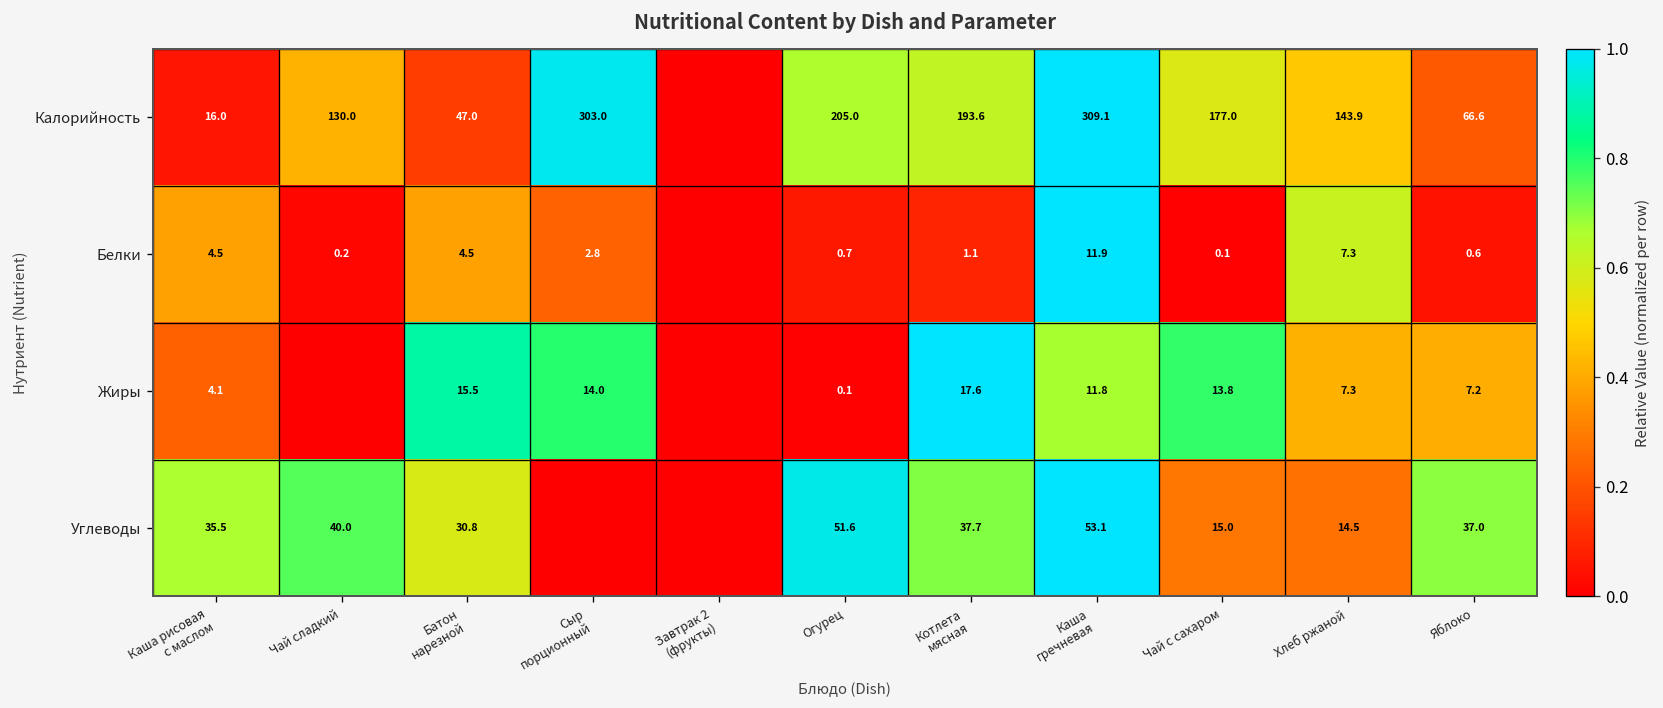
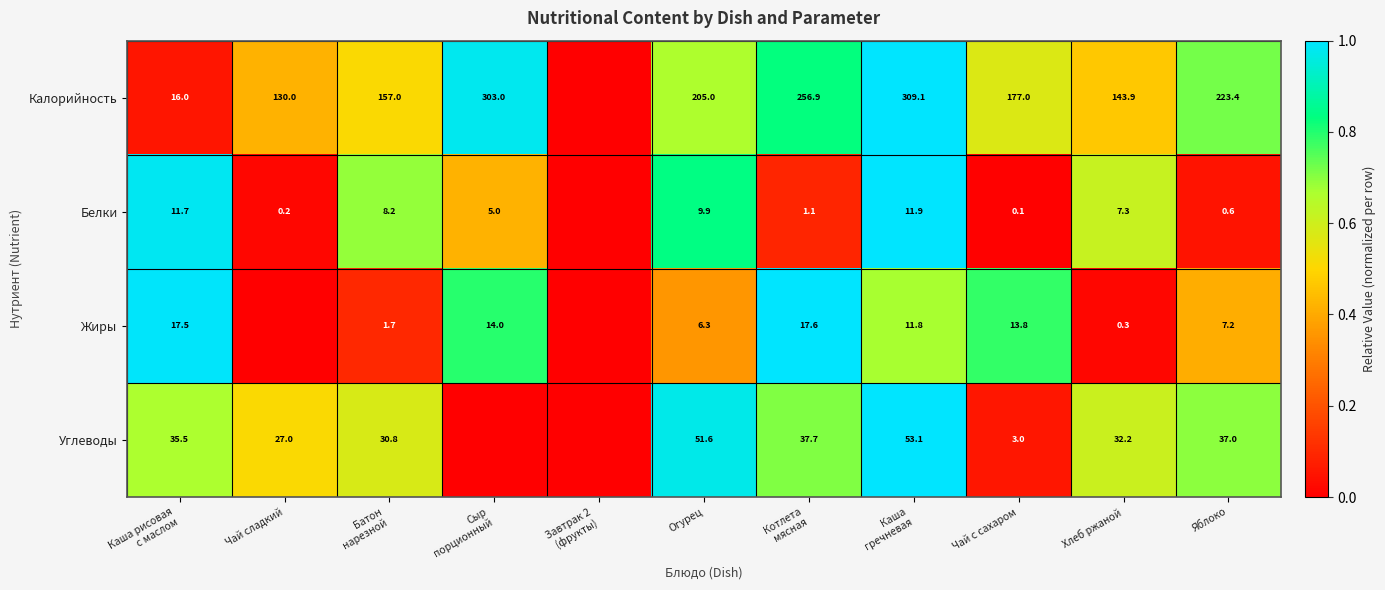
  {
    "Калорийность": {
      "Каша рисовая с маслом": 16.0,
      "Чай сладкий": 130.0,
-     "Батон нарезной": 47.0,
+     "Батон нарезной": 157.0,
      "Сыр порционный": 303.0,
      "Огурец": 205.0,
-     "Котлета мясная": 193.6,
+     "Котлета мясная": 256.9,
      "Каша гречневая": 309.1,
      "Чай с сахаром": 177.0,
      "Хлеб ржаной": 143.9,
-     "Яблоко": 66.6
+     "Яблоко": 223.4
    },
    "Белки": {
-     "Каша рисовая с маслом": 4.5,
+     "Каша рисовая с маслом": 11.7,
      "Чай сладкий": 0.2,
-     "Батон нарезной": 4.5,
-     "Сыр порционный": 2.8,
-     "Огурец": 0.7,
+     "Батон нарезной": 8.2,
+     "Сыр порционный": 5.0,
+     "Огурец": 9.9,
      "Котлета мясная": 1.1,
      "Каша гречневая": 11.9,
      "Чай с сахаром": 0.1,
      "Хлеб ржаной": 7.3,
      "Яблоко": 0.6
    },
    "Жиры": {
-     "Каша рисовая с маслом": 4.1,
-     "Батон нарезной": 15.5,
+     "Каша рисовая с маслом": 17.5,
+     "Батон нарезной": 1.7,
      "Сыр порционный": 14.0,
-     "Огурец": 0.1,
+     "Огурец": 6.3,
      "Котлета мясная": 17.6,
      "Каша гречневая": 11.8,
      "Чай с сахаром": 13.8,
-     "Хлеб ржаной": 7.3,
+     "Хлеб ржаной": 0.3,
      "Яблоко": 7.2
    },
    "Углеводы": {
      "Каша рисовая с маслом": 35.5,
-     "Чай сладкий": 40.0,
+     "Чай сладкий": 27.0,
      "Батон нарезной": 30.8,
      "Огурец": 51.6,
      "Котлета мясная": 37.7,
      "Каша гречневая": 53.1,
-     "Чай с сахаром": 15.0,
-     "Хлеб ржаной": 14.5,
+     "Чай с сахаром": 3.0,
+     "Хлеб ржаной": 32.2,
      "Яблоко": 37.0
    }
  }
